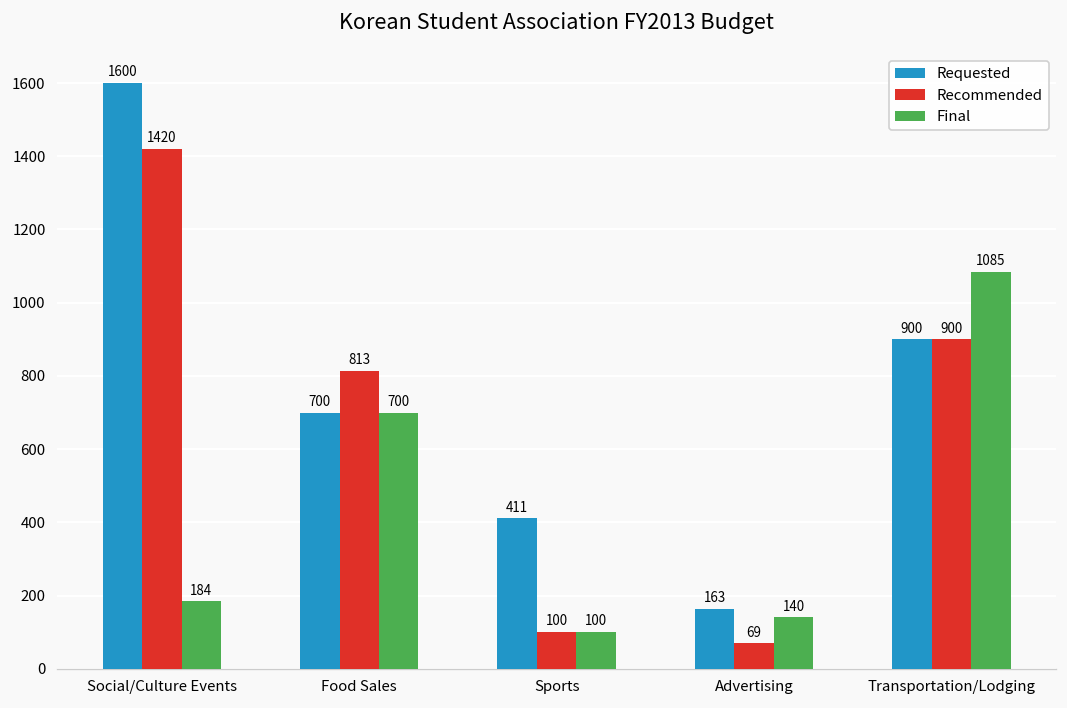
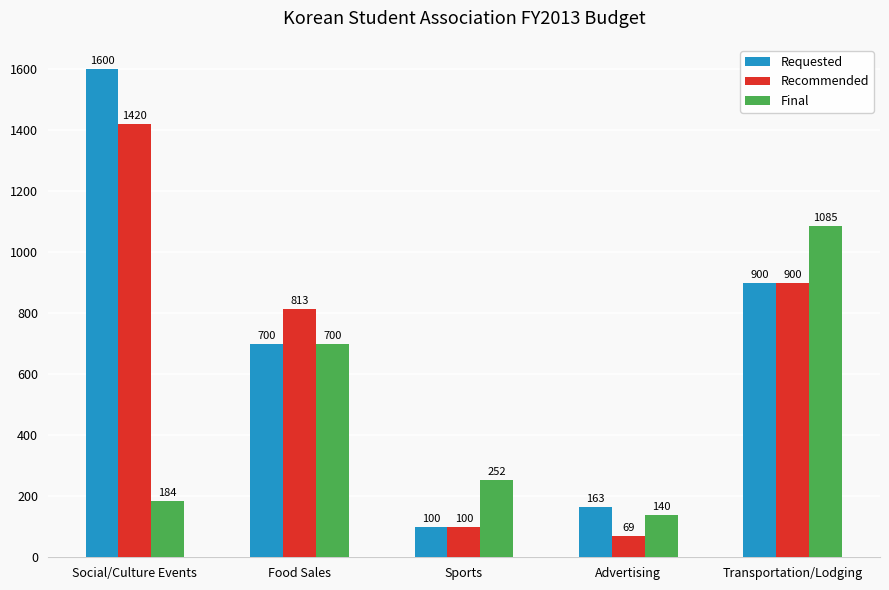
  {
    "Requested": {
      "Social/Culture Events": 1600,
      "Food Sales": 700,
-     "Sports": 411,
+     "Sports": 100,
      "Advertising": 163,
      "Transportation/Lodging": 900
    },
    "Recommended": {
      "Social/Culture Events": 1420,
      "Food Sales": 813,
      "Sports": 100,
      "Advertising": 69,
      "Transportation/Lodging": 900
    },
    "Final": {
      "Social/Culture Events": 184,
      "Food Sales": 700,
-     "Sports": 100,
+     "Sports": 252,
      "Advertising": 140,
      "Transportation/Lodging": 1085
    }
  }
